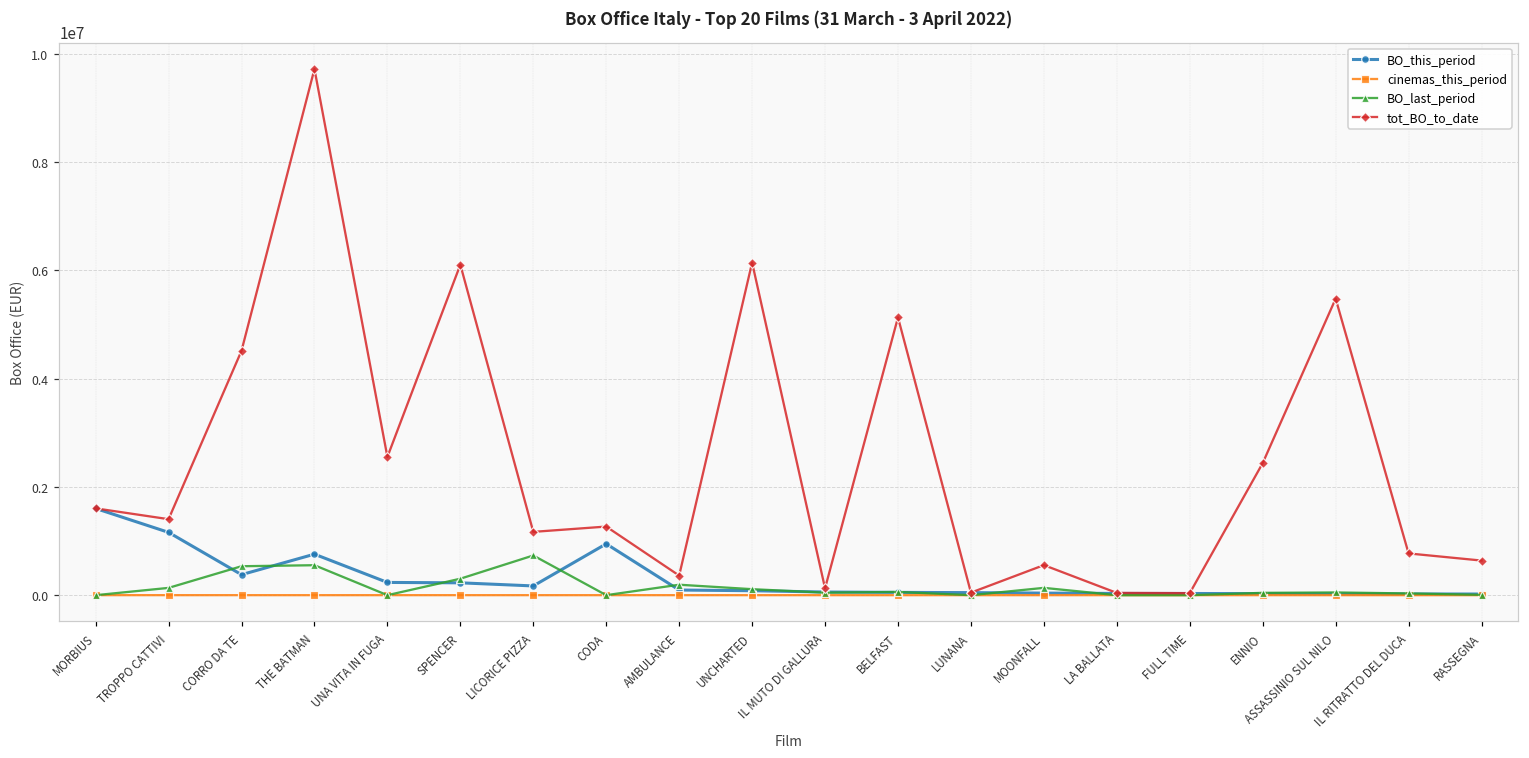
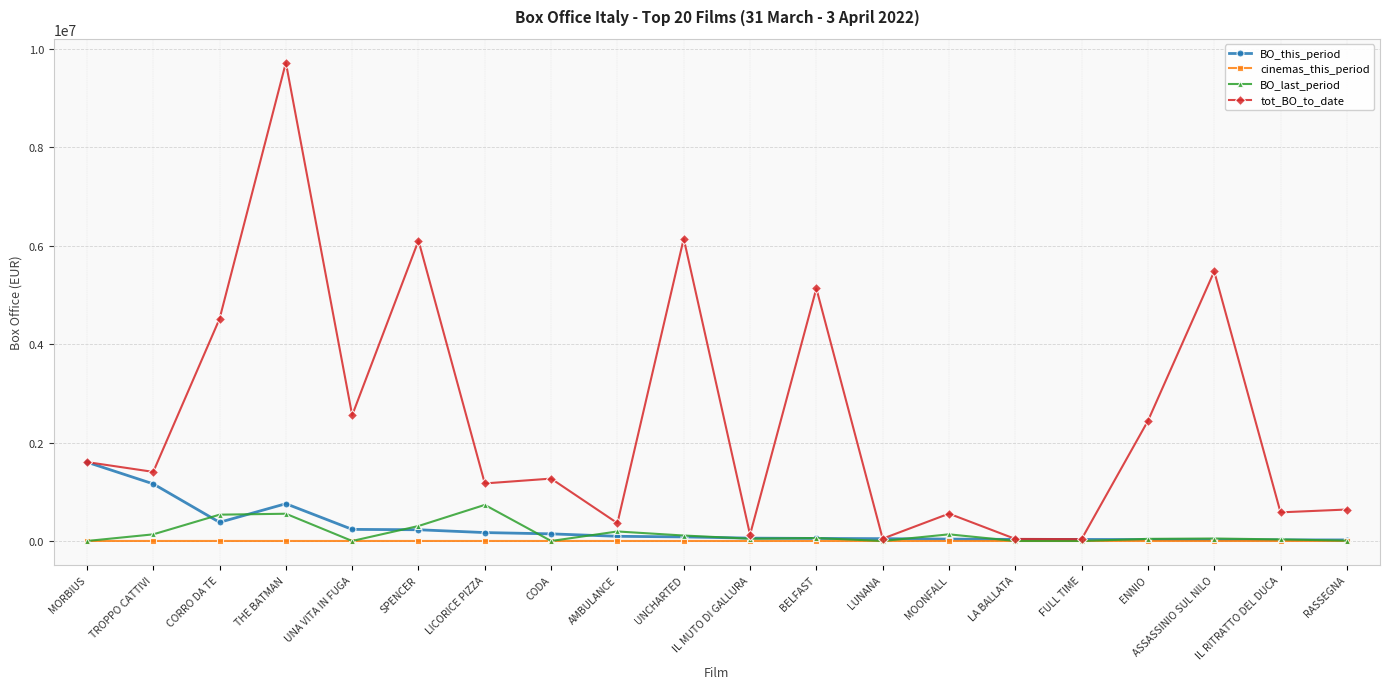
  {
    "BO_this_period": {
      "TROPPO CATTIVI": 1200000,
      "CORRO DA TE": 400000,
      "THE BATMAN": 800000,
      "UNA VITA IN FUGA": 200000,
      "SPENCER": 200000,
      "LICORICE PIZZA": 200000,
-     "CODA": 900000,
+     "CODA": 100000,
      "AMBULANCE": 100000
    },
    "cinemas_this_period": {
      "TROPPO CATTIVI": 0,
      "CORRO DA TE": 0,
      "THE BATMAN": 0,
      "SPENCER": 0,
      "LICORICE PIZZA": 0,
      "AMBULANCE": 0,
      "UNCHARTED": 0,
      "BELFAST": 0
    },
    "BO_last_period": {
      "TROPPO CATTIVI": 100000,
      "CORRO DA TE": 500000,
      "THE BATMAN": 600000,
      "SPENCER": 300000,
      "LICORICE PIZZA": 700000,
      "AMBULANCE": 200000,
      "MOONFALL": 100000
    },
    "tot_BO_to_date": {
      "TROPPO CATTIVI": 1400000,
      "CORRO DA TE": 4500000,
      "THE BATMAN": 9700000,
      "UNA VITA IN FUGA": 2600000,
      "SPENCER": 6100000,
      "LICORICE PIZZA": 1200000,
      "CODA": 1300000,
      "AMBULANCE": 400000,
      "UNCHARTED": 6100000,
      "IL MUTO DI GALLURA": 100000,
      "BELFAST": 5100000,
      "MOONFALL": 600000,
      "ENNIO": 2400000,
      "ASSASSINIO SUL NILO": 5500000,
-     "IL RITRATTO DEL DUCA": 800000,
+     "IL RITRATTO DEL DUCA": 600000,
      "RASSEGNA": 600000
    }
  }
